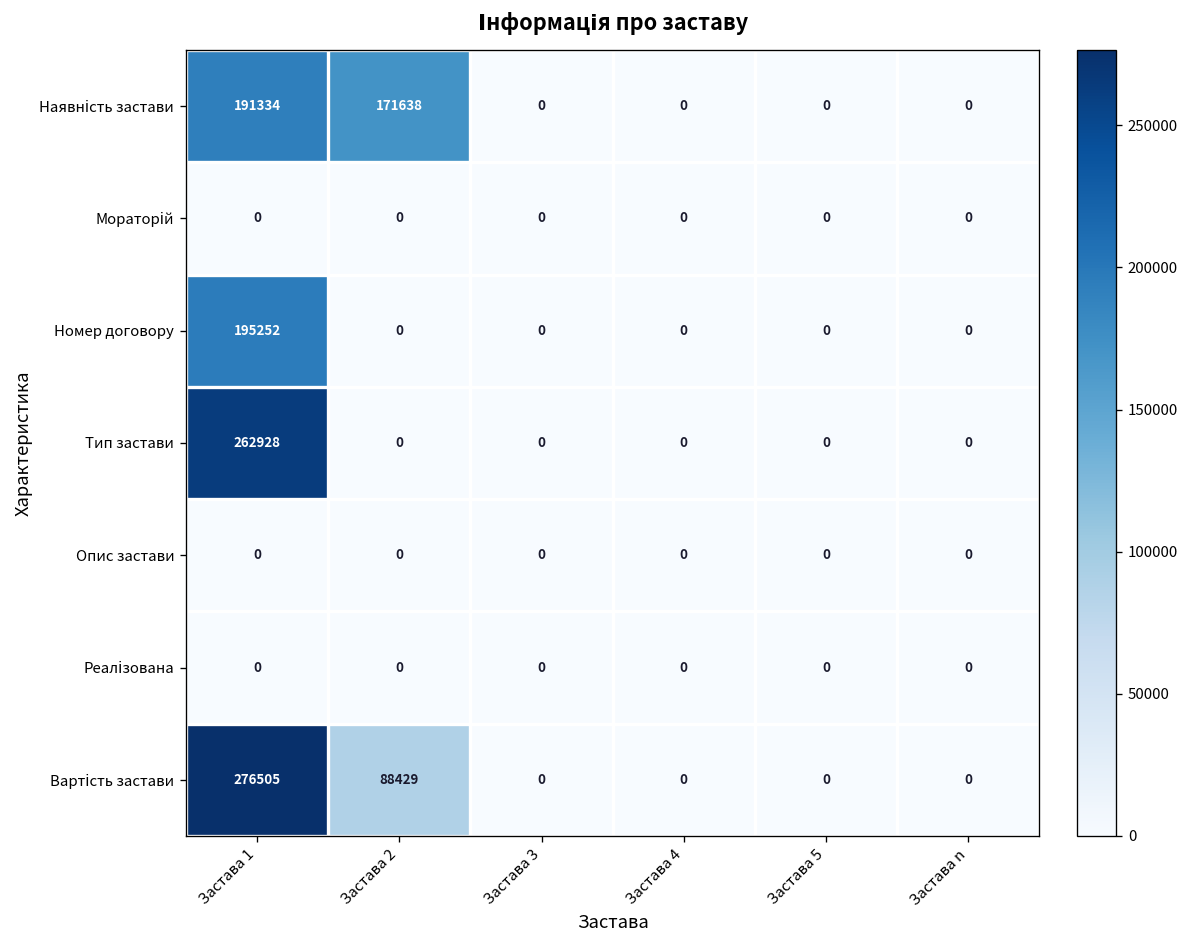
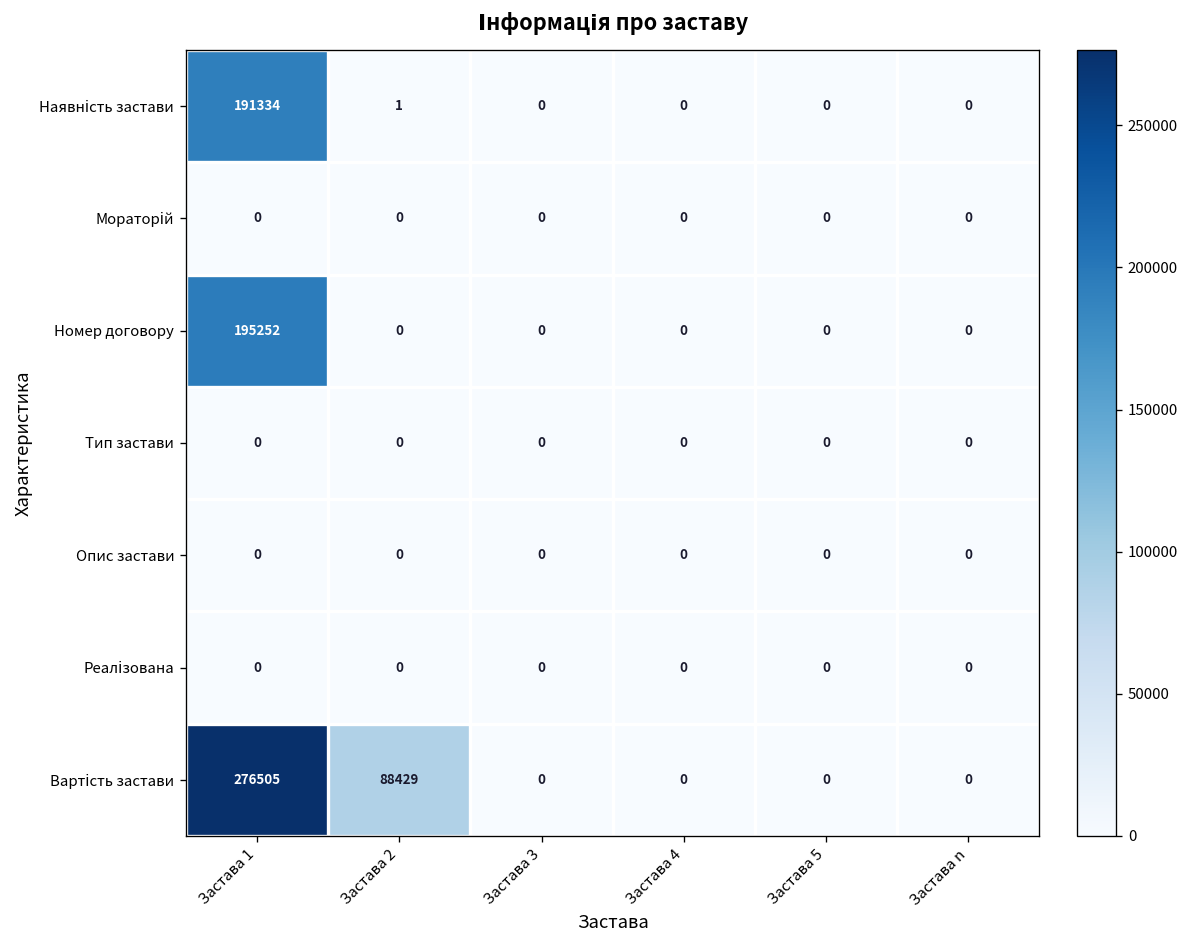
  {
    "Наявність застави": {
      "Застава 1": 191334,
-     "Застава 2": 171638,
+     "Застава 2": 1,
      "Застава 3": 0,
      "Застава 4": 0,
      "Застава 5": 0,
      "Застава n": 0
    },
    "Мораторій": {
      "Застава 1": 0,
      "Застава 2": 0,
      "Застава 3": 0,
      "Застава 4": 0,
      "Застава 5": 0,
      "Застава n": 0
    },
    "Номер договору": {
      "Застава 1": 195252,
      "Застава 2": 0,
      "Застава 3": 0,
      "Застава 4": 0,
      "Застава 5": 0,
      "Застава n": 0
    },
    "Тип застави": {
-     "Застава 1": 262928,
+     "Застава 1": 0,
      "Застава 2": 0,
      "Застава 3": 0,
      "Застава 4": 0,
      "Застава 5": 0,
      "Застава n": 0
    },
    "Опис застави": {
      "Застава 1": 0,
      "Застава 2": 0,
      "Застава 3": 0,
      "Застава 4": 0,
      "Застава 5": 0,
      "Застава n": 0
    },
    "Реалізована": {
      "Застава 1": 0,
      "Застава 2": 0,
      "Застава 3": 0,
      "Застава 4": 0,
      "Застава 5": 0,
      "Застава n": 0
    },
    "Вартість застави": {
      "Застава 1": 276505,
      "Застава 2": 88429,
      "Застава 3": 0,
      "Застава 4": 0,
      "Застава 5": 0,
      "Застава n": 0
    }
  }
